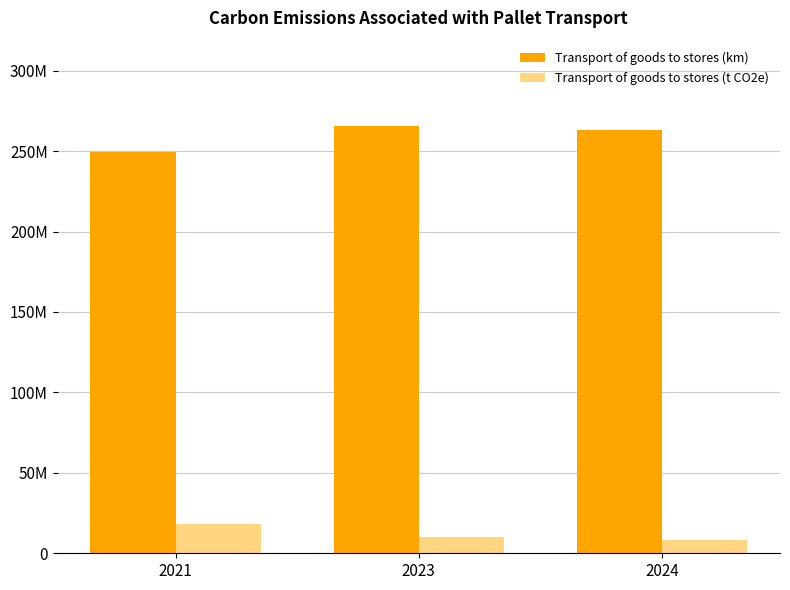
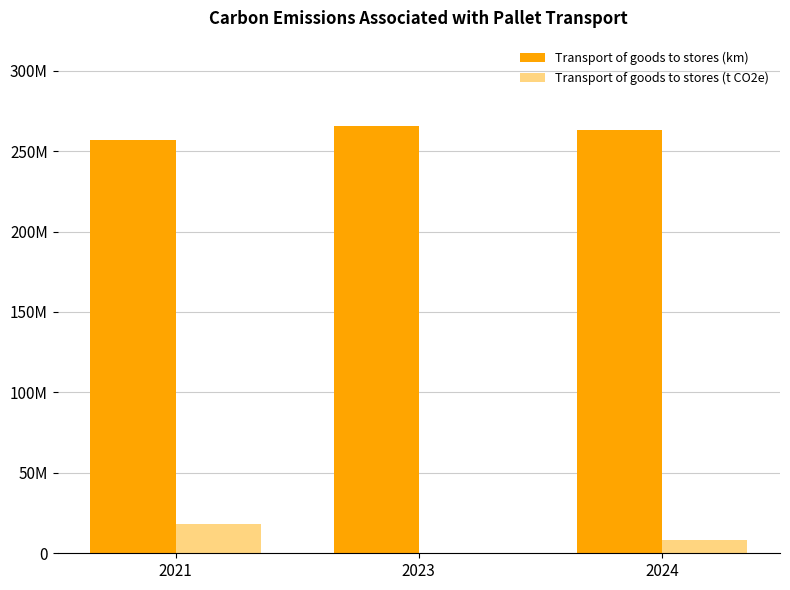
  {
    "Transport of goods to stores (km)": {
-     "2021": 250000000,
+     "2021": 257000000,
      "2023": 266000000,
      "2024": 263000000
    },
    "Transport of goods to stores (t CO2e)": {
      "2021": 18000000,
-     "2023": 10000000,
+     "2023": 0,
      "2024": 8000000
    }
  }
